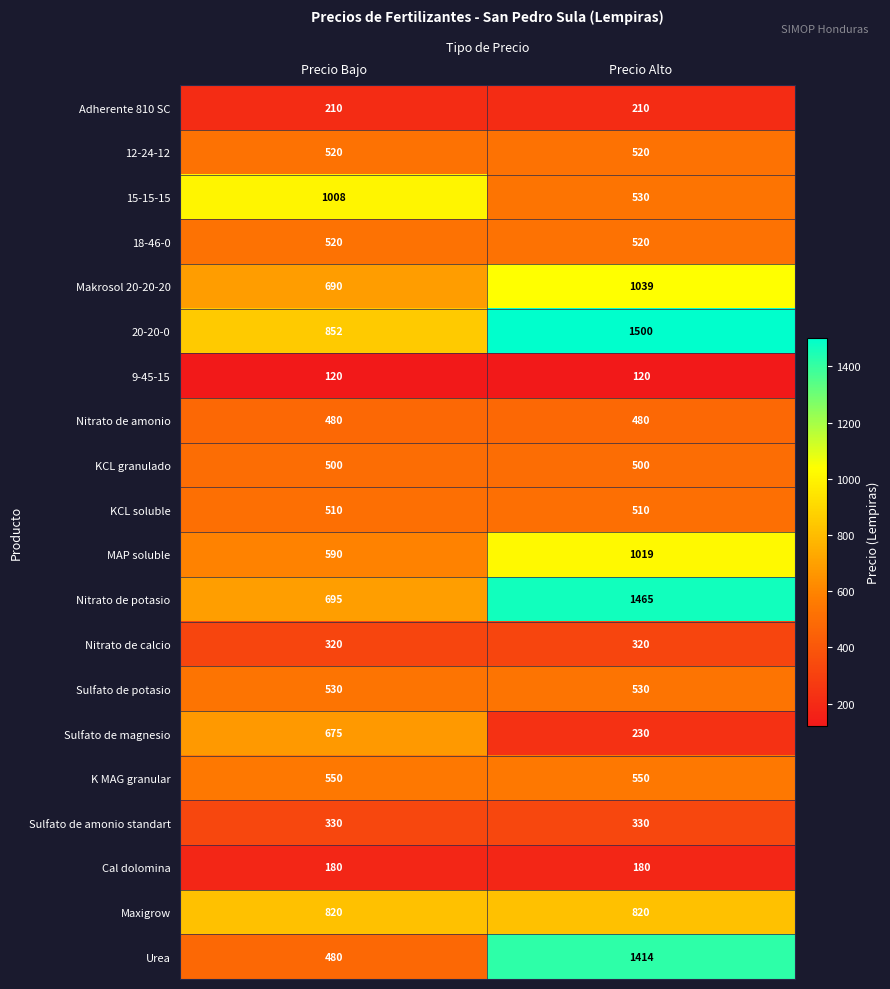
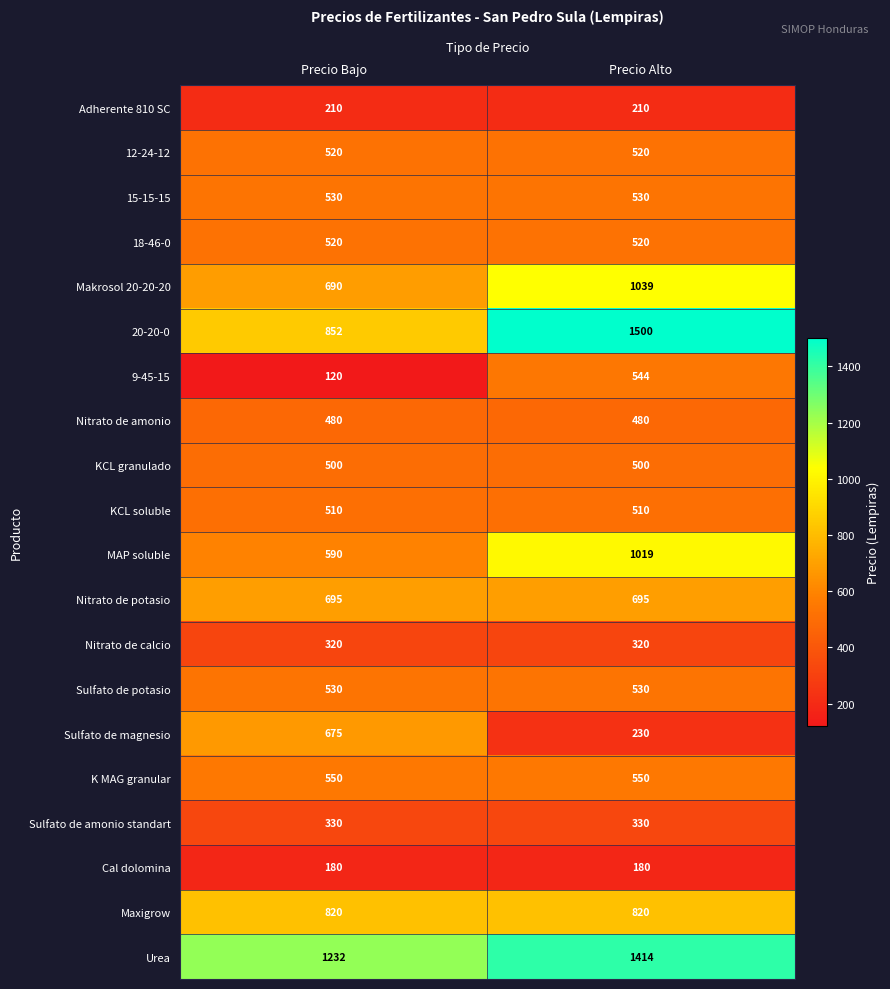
  {
    "Adherente 810 SC": {
      "Precio Bajo": 210,
      "Precio Alto": 210
    },
    "12-24-12": {
      "Precio Bajo": 520,
      "Precio Alto": 520
    },
    "15-15-15": {
-     "Precio Bajo": 1008,
+     "Precio Bajo": 530,
      "Precio Alto": 530
    },
    "18-46-0": {
      "Precio Bajo": 520,
      "Precio Alto": 520
    },
    "Makrosol 20-20-20": {
      "Precio Bajo": 690,
      "Precio Alto": 1039
    },
    "20-20-0": {
      "Precio Bajo": 852,
      "Precio Alto": 1500
    },
    "9-45-15": {
      "Precio Bajo": 120,
-     "Precio Alto": 120
+     "Precio Alto": 544
    },
    "Nitrato de amonio": {
      "Precio Bajo": 480,
      "Precio Alto": 480
    },
    "KCL granulado": {
      "Precio Bajo": 500,
      "Precio Alto": 500
    },
    "KCL soluble": {
      "Precio Bajo": 510,
      "Precio Alto": 510
    },
    "MAP soluble": {
      "Precio Bajo": 590,
      "Precio Alto": 1019
    },
    "Nitrato de potasio": {
      "Precio Bajo": 695,
-     "Precio Alto": 1465
+     "Precio Alto": 695
    },
    "Nitrato de calcio": {
      "Precio Bajo": 320,
      "Precio Alto": 320
    },
    "Sulfato de potasio": {
      "Precio Bajo": 530,
      "Precio Alto": 530
    },
    "Sulfato de magnesio": {
      "Precio Bajo": 675,
      "Precio Alto": 230
    },
    "K MAG granular": {
      "Precio Bajo": 550,
      "Precio Alto": 550
    },
    "Sulfato de amonio standart": {
      "Precio Bajo": 330,
      "Precio Alto": 330
    },
    "Cal dolomina": {
      "Precio Bajo": 180,
      "Precio Alto": 180
    },
    "Maxigrow": {
      "Precio Bajo": 820,
      "Precio Alto": 820
    },
    "Urea": {
-     "Precio Bajo": 480,
+     "Precio Bajo": 1232,
      "Precio Alto": 1414
    }
  }
